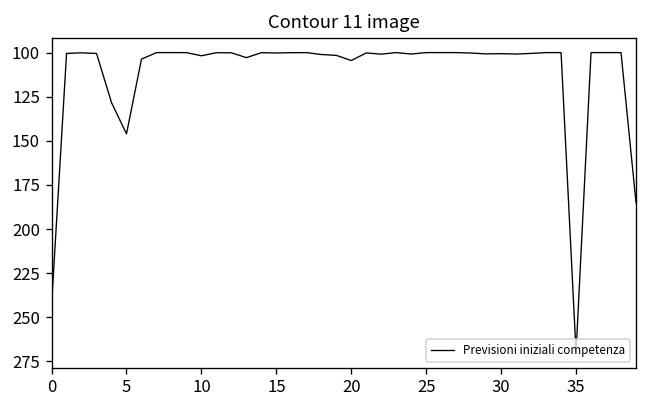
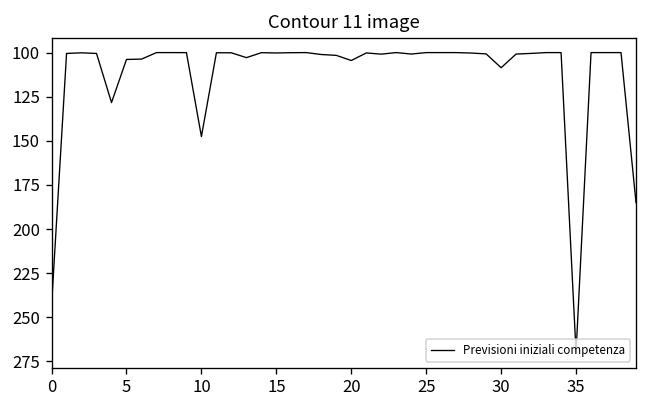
  {
    "0": 243,
-   "5": 146,
-   "10": 102,
+   "5": 104,
+   "10": 148,
    "15": 100,
    "20": 104,
    "25": 100,
-   "30": 101
+   "30": 109
  }
